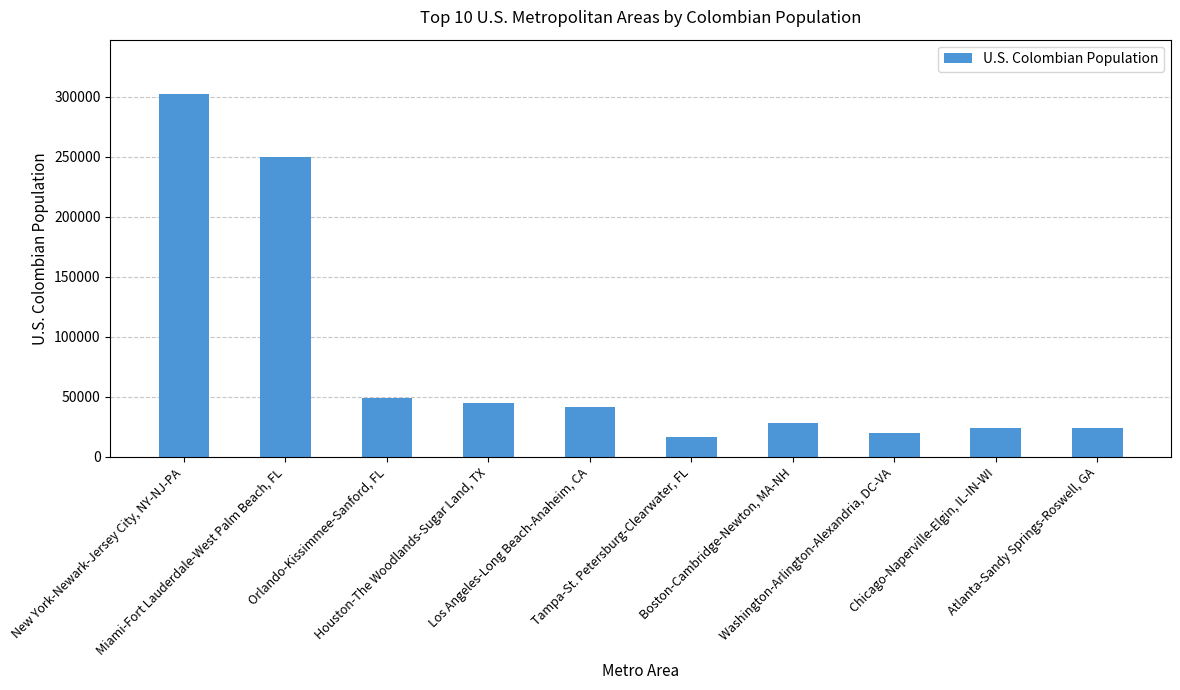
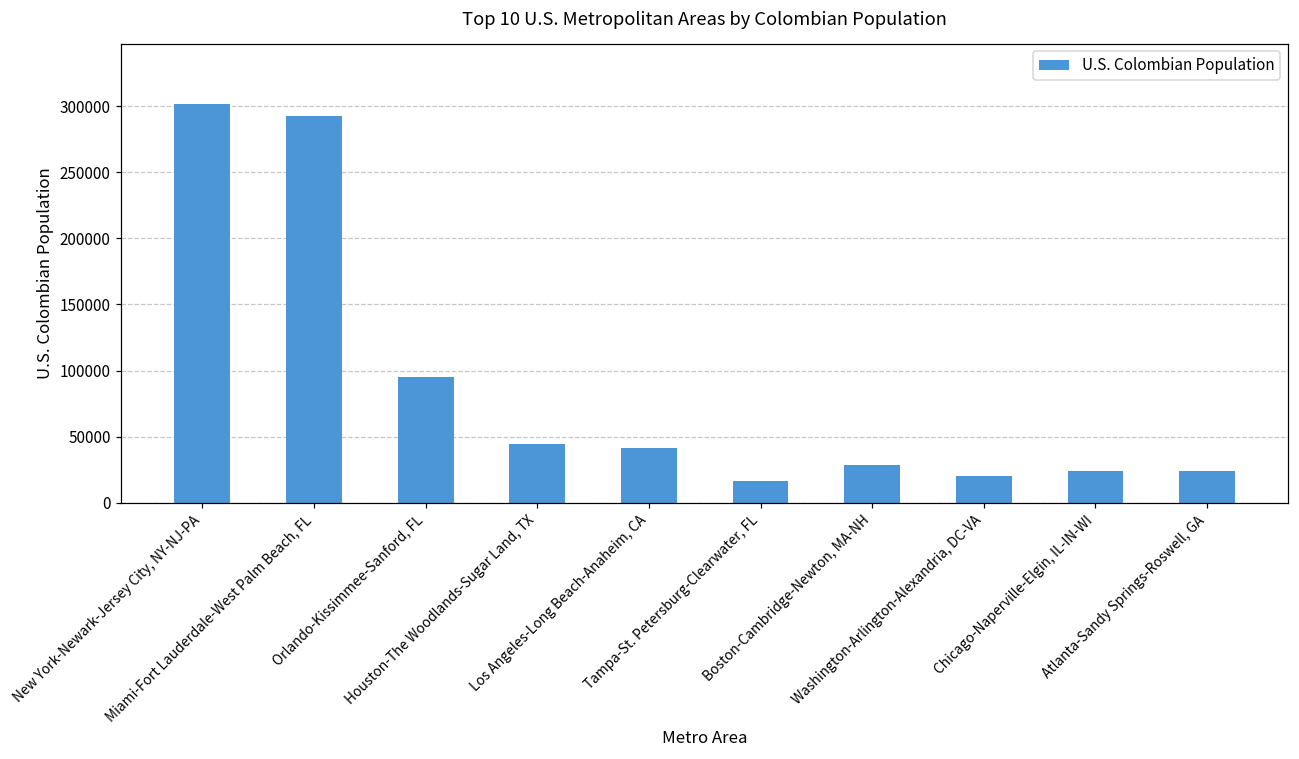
  {
    "New York-Newark-Jersey City, NY-NJ-PA": 302000,
-   "Miami-Fort Lauderdale-West Palm Beach, FL": 249000,
-   "Orlando-Kissimmee-Sanford, FL": 49000,
+   "Miami-Fort Lauderdale-West Palm Beach, FL": 293000,
+   "Orlando-Kissimmee-Sanford, FL": 95000,
    "Houston-The Woodlands-Sugar Land, TX": 45000,
    "Los Angeles-Long Beach-Anaheim, CA": 41000,
    "Tampa-St. Petersburg-Clearwater, FL": 16000,
    "Boston-Cambridge-Newton, MA-NH": 28000,
    "Washington-Arlington-Alexandria, DC-VA": 20000,
    "Chicago-Naperville-Elgin, IL-IN-WI": 24000,
    "Atlanta-Sandy Springs-Roswell, GA": 24000
  }
